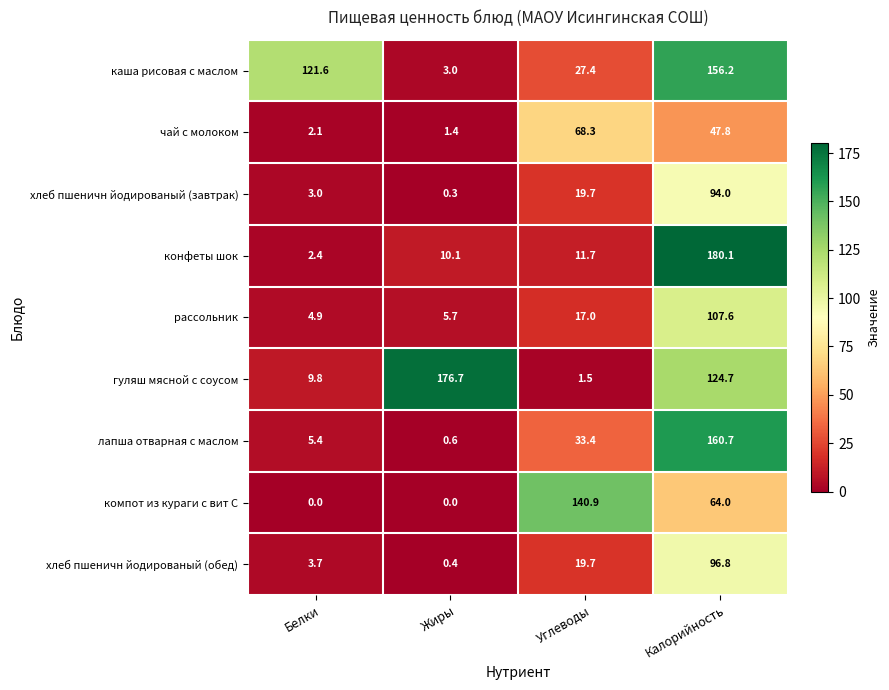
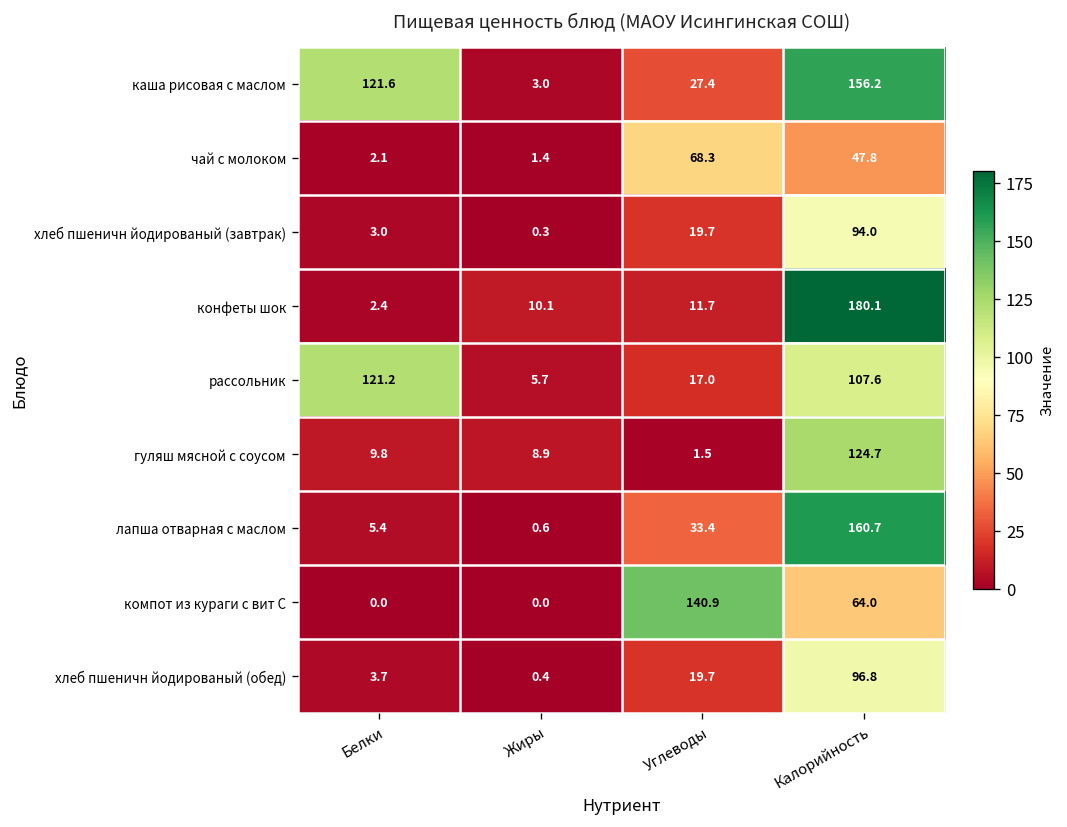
  {
    "каша рисовая с маслом": {
      "Белки": 121.6,
      "Жиры": 3.0,
      "Углеводы": 27.4,
      "Калорийность": 156.2
    },
    "чай с молоком": {
      "Белки": 2.1,
      "Жиры": 1.4,
      "Углеводы": 68.3,
      "Калорийность": 47.8
    },
    "хлеб пшеничн йодированый (завтрак)": {
      "Белки": 3.0,
      "Жиры": 0.3,
      "Углеводы": 19.7,
      "Калорийность": 94.0
    },
    "конфеты шок": {
      "Белки": 2.4,
      "Жиры": 10.1,
      "Углеводы": 11.7,
      "Калорийность": 180.1
    },
    "рассольник": {
-     "Белки": 4.9,
+     "Белки": 121.2,
      "Жиры": 5.7,
      "Углеводы": 17.0,
      "Калорийность": 107.6
    },
    "гуляш мясной с соусом": {
      "Белки": 9.8,
-     "Жиры": 176.7,
+     "Жиры": 8.9,
      "Углеводы": 1.5,
      "Калорийность": 124.7
    },
    "лапша отварная с маслом": {
      "Белки": 5.4,
      "Жиры": 0.6,
      "Углеводы": 33.4,
      "Калорийность": 160.7
    },
    "компот из кураги с вит С": {
      "Белки": 0.0,
      "Жиры": 0.0,
      "Углеводы": 140.9,
      "Калорийность": 64.0
    },
    "хлеб пшеничн йодированый (обед)": {
      "Белки": 3.7,
      "Жиры": 0.4,
      "Углеводы": 19.7,
      "Калорийность": 96.8
    }
  }
